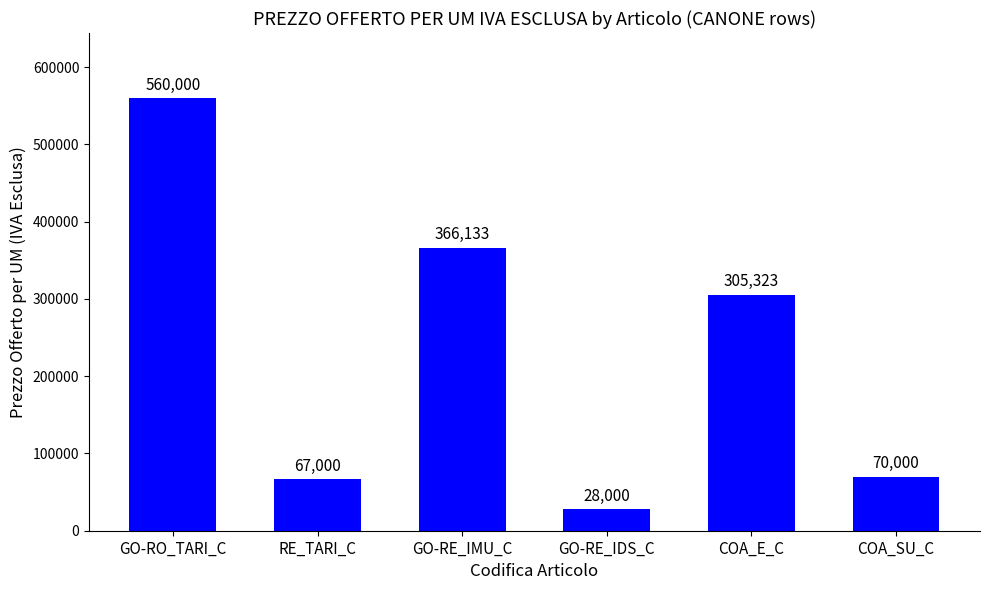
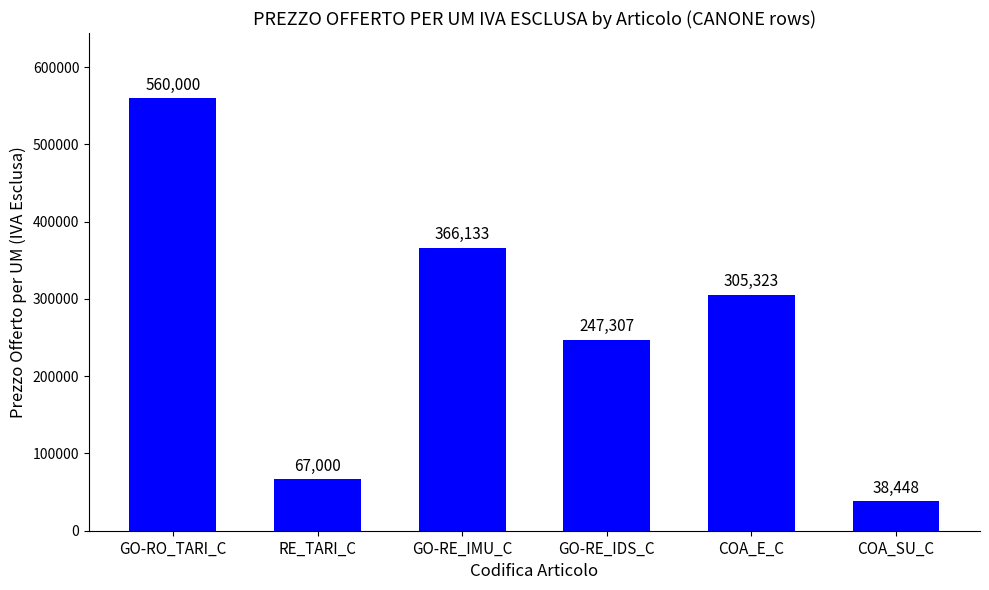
  {
    "GO-RO_TARI_C": "560,000",
    "RE_TARI_C": "67,000",
    "GO-RE_IMU_C": "366,133",
-   "GO-RE_IDS_C": "28,000",
+   "GO-RE_IDS_C": "247,307",
    "COA_E_C": "305,323",
-   "COA_SU_C": "70,000"
+   "COA_SU_C": "38,448"
  }
